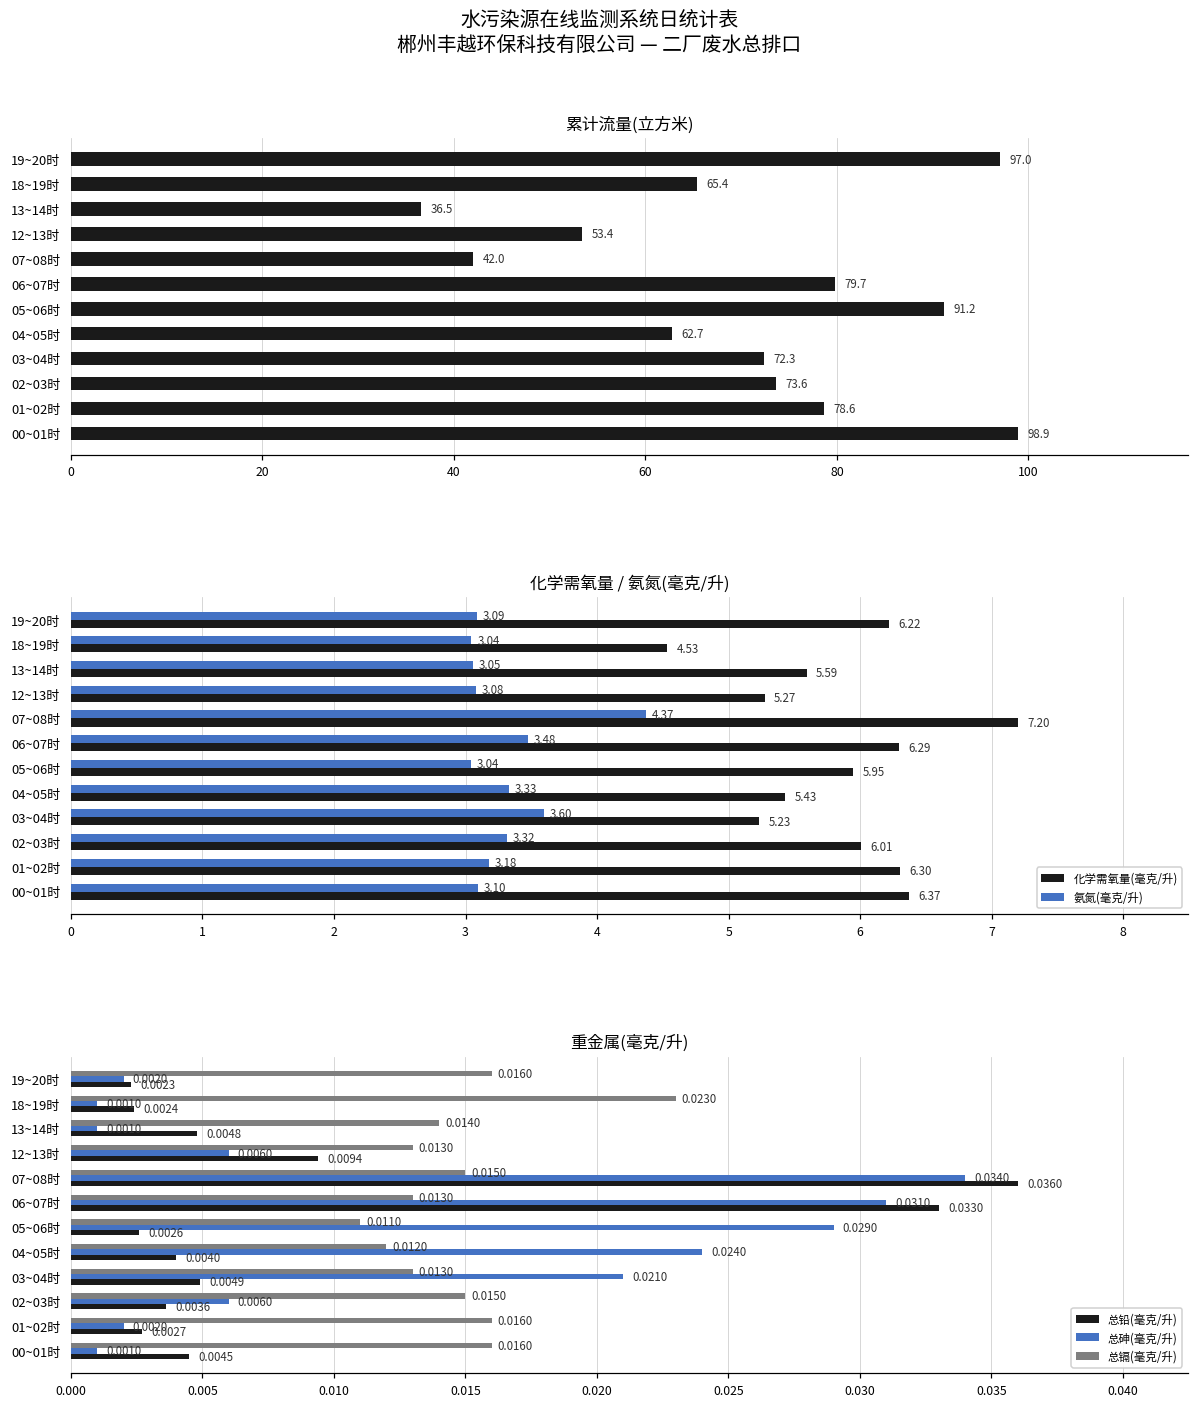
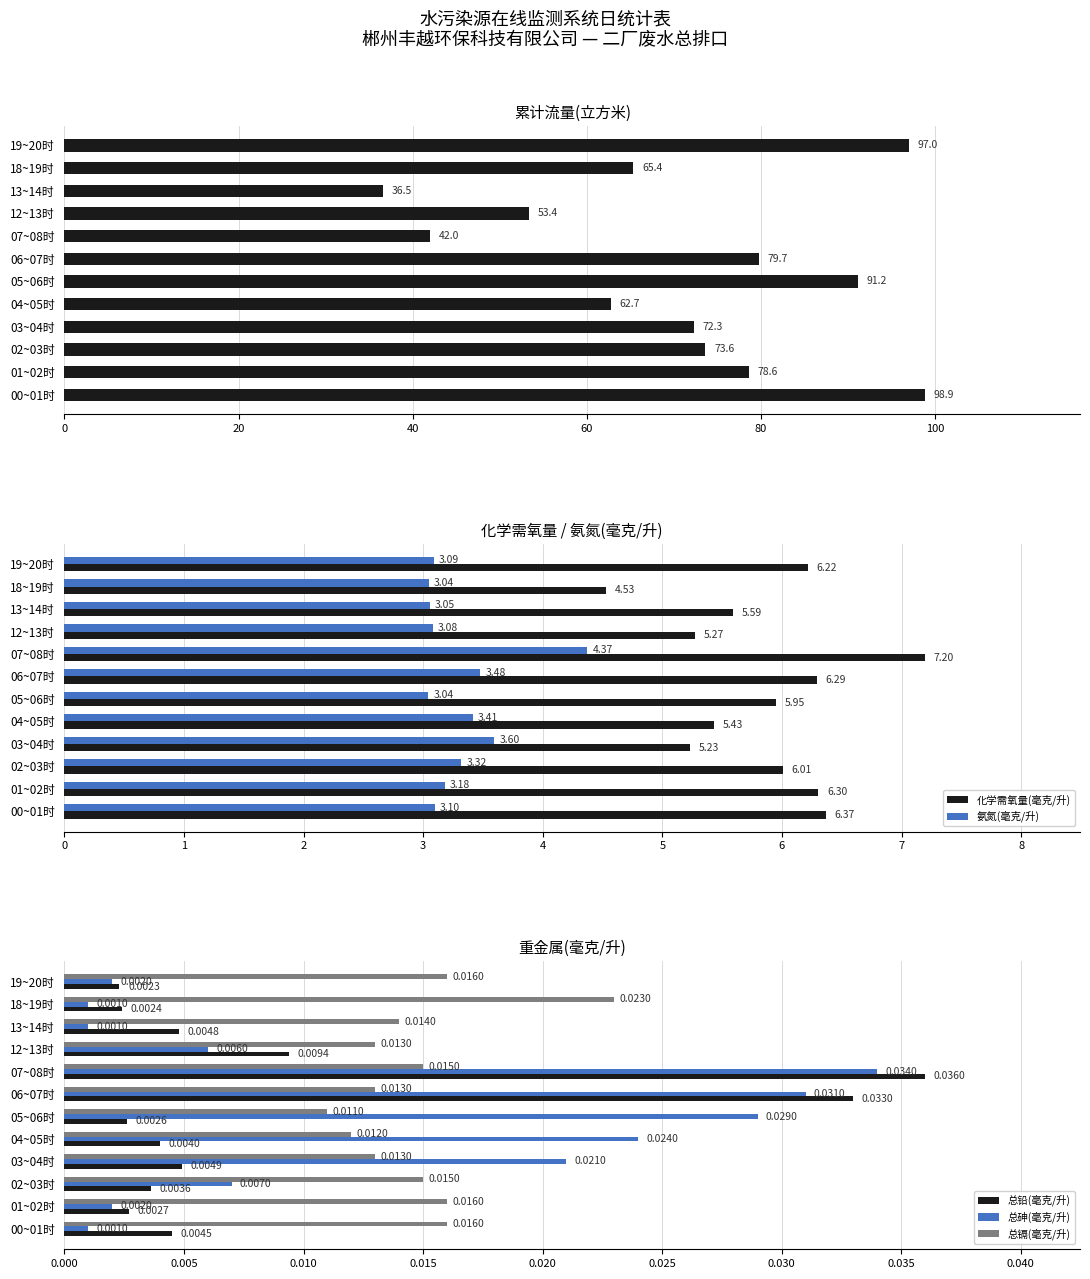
  {
    "累计流量(立方米)": {
      "19~20时": 97.0,
      "18~19时": 65.4,
      "13~14时": 36.5,
      "12~13时": 53.4,
      "07~08时": 42.0,
      "06~07时": 79.7,
      "05~06时": 91.2,
      "04~05时": 62.7,
      "03~04时": 72.3,
      "02~03时": 73.6,
      "01~02时": 78.6,
      "00~01时": 98.9
    },
    "化学需氧量 / 氨氮(毫克/升)": {
      "化学需氧量(毫克/升)": {
        "19~20时": 6.22,
        "18~19时": 4.53,
        "13~14时": 5.59,
        "12~13时": 5.27,
        "07~08时": 7.20,
        "06~07时": 6.29,
        "05~06时": 5.95,
        "04~05时": 5.43,
        "03~04时": 5.23,
        "02~03时": 6.01,
        "01~02时": 6.30,
        "00~01时": 6.37
      },
      "氨氮(毫克/升)": {
        "19~20时": 3.09,
        "18~19时": 3.04,
        "13~14时": 3.05,
        "12~13时": 3.08,
        "07~08时": 4.37,
        "06~07时": 3.48,
        "05~06时": 3.04,
-       "04~05时": 3.33,
+       "04~05时": 3.41,
        "03~04时": 3.60,
        "02~03时": 3.32,
        "01~02时": 3.18,
        "00~01时": 3.10
      }
    },
    "重金属(毫克/升)": {
      "总铅(毫克/升)": {
        "18~19时": 0.0024,
        "13~14时": 0.0048,
        "12~13时": 0.0094,
        "07~08时": 0.0360,
        "06~07时": 0.0330,
        "05~06时": 0.0026,
        "04~05时": 0.0040,
        "03~04时": 0.0049,
        "02~03时": 0.0036,
        "00~01时": 0.0045
      },
      "总砷(毫克/升)": {
        "18~19时": 0.0010,
        "13~14时": 0.0010,
        "12~13时": 0.0060,
        "07~08时": 0.0340,
        "06~07时": 0.0310,
        "05~06时": 0.0290,
        "04~05时": 0.0240,
        "03~04时": 0.0210,
-       "02~03时": 0.0060,
+       "02~03时": 0.0070,
        "00~01时": 0.0010
      },
      "总镉(毫克/升)": {
        "19~20时": 0.0160,
        "18~19时": 0.0230,
        "13~14时": 0.0140,
        "12~13时": 0.0130,
        "07~08时": 0.0150,
        "06~07时": 0.0130,
        "05~06时": 0.0110,
        "04~05时": 0.0120,
        "03~04时": 0.0130,
        "02~03时": 0.0150,
        "01~02时": 0.0160,
        "00~01时": 0.0160
      }
    }
  }
